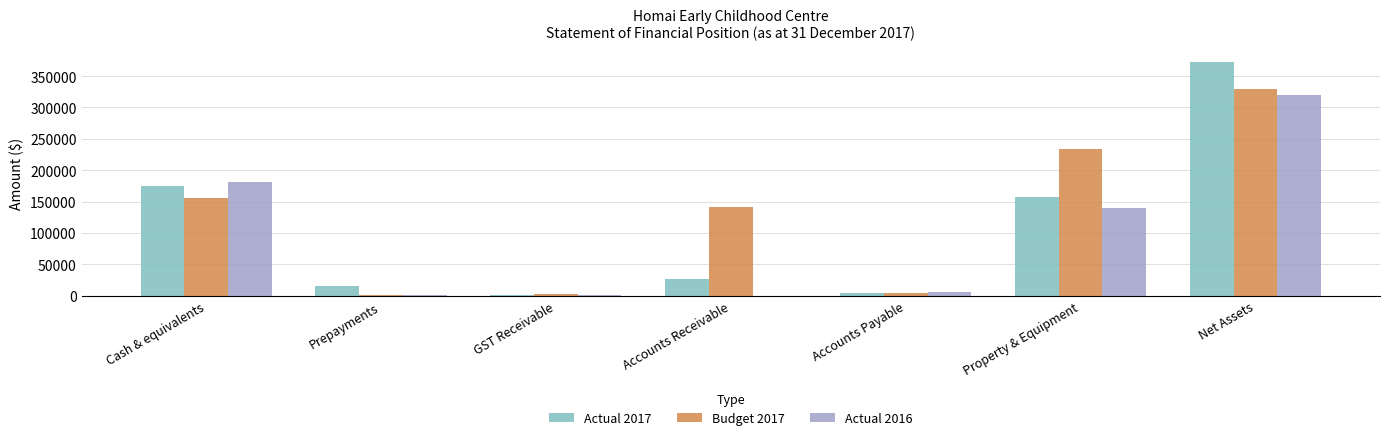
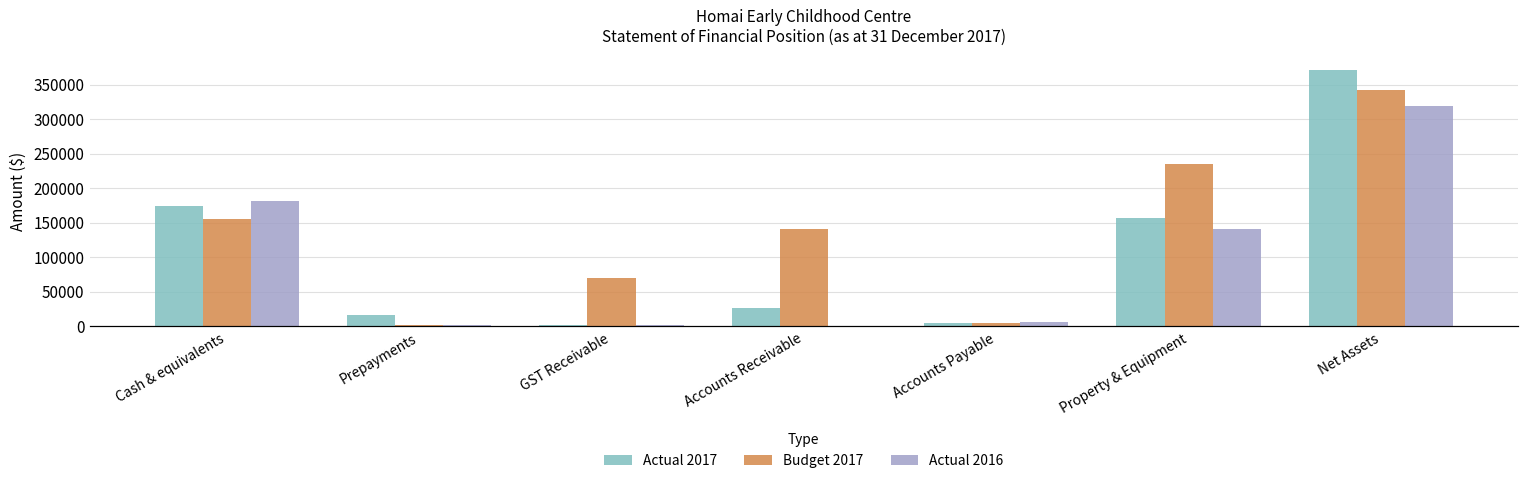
  {
    "Budget 2017": {
      "Cash & equivalents": 160000,
-     "GST Receivable": 0,
+     "GST Receivable": 70000,
      "Accounts Receivable": 140000,
      "Accounts Payable": 0,
      "Property & Equipment": 230000,
-     "Net Assets": 330000
+     "Net Assets": 340000
    }
  }
